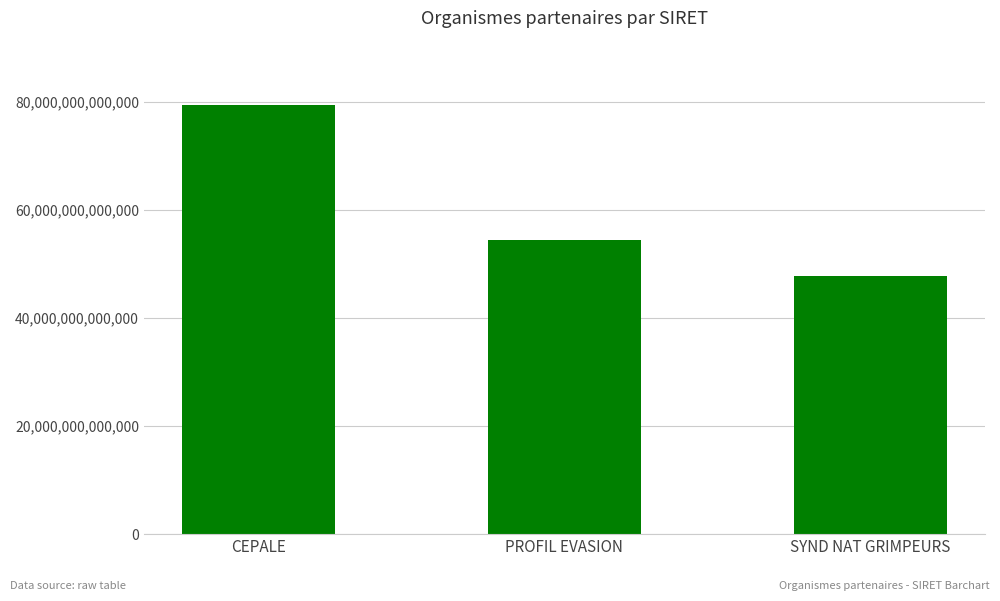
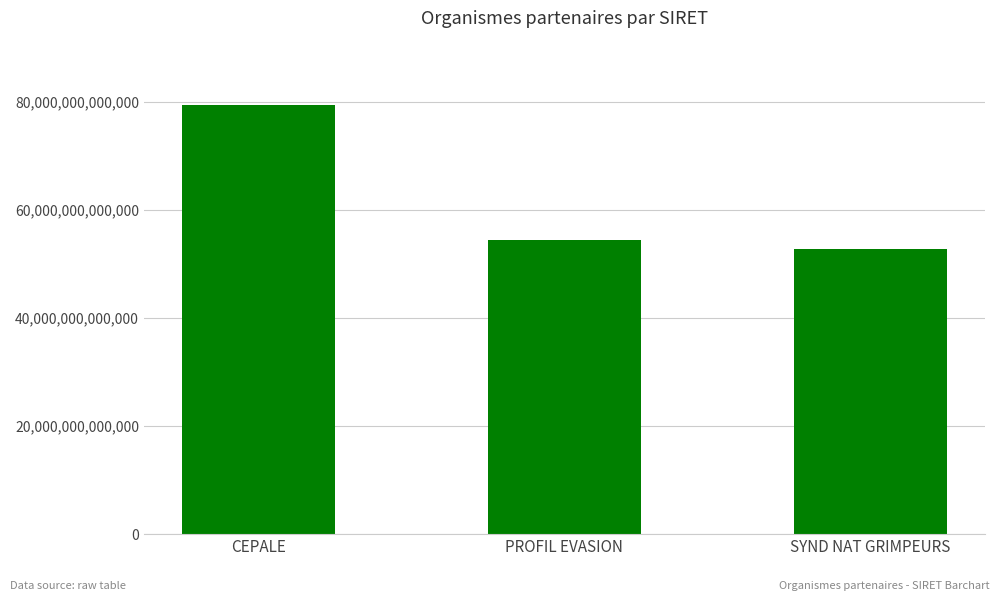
  {
    "CEPALE": "79,000,000,000,000",
    "PROFIL EVASION": "54,000,000,000,000",
-   "SYND NAT GRIMPEURS": "48,000,000,000,000"
+   "SYND NAT GRIMPEURS": "53,000,000,000,000"
  }
